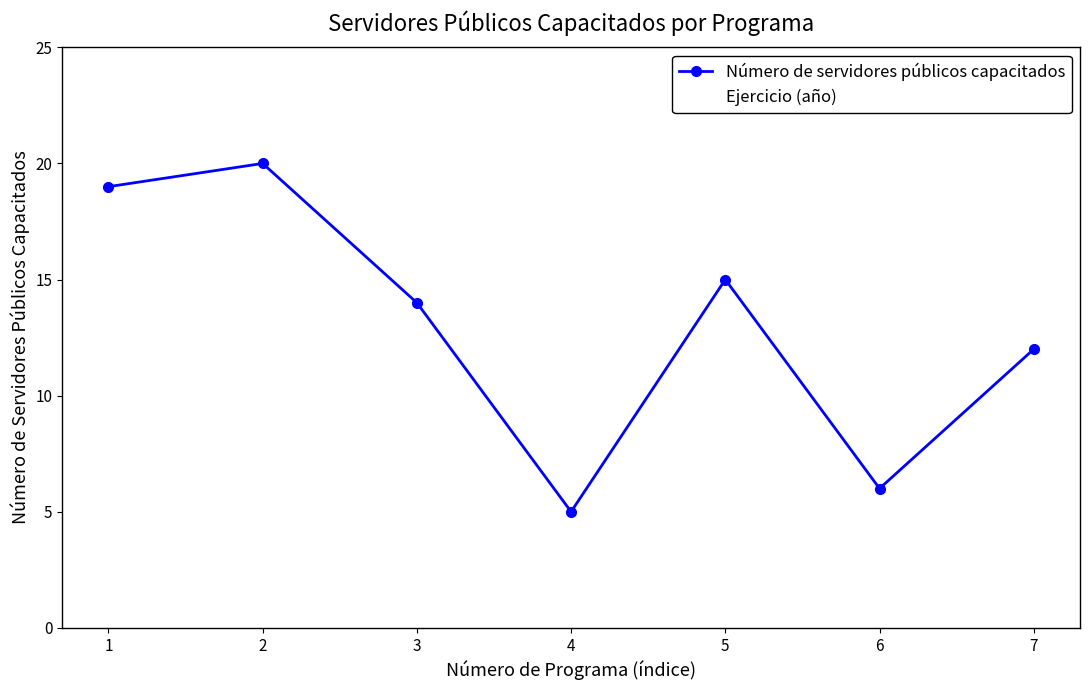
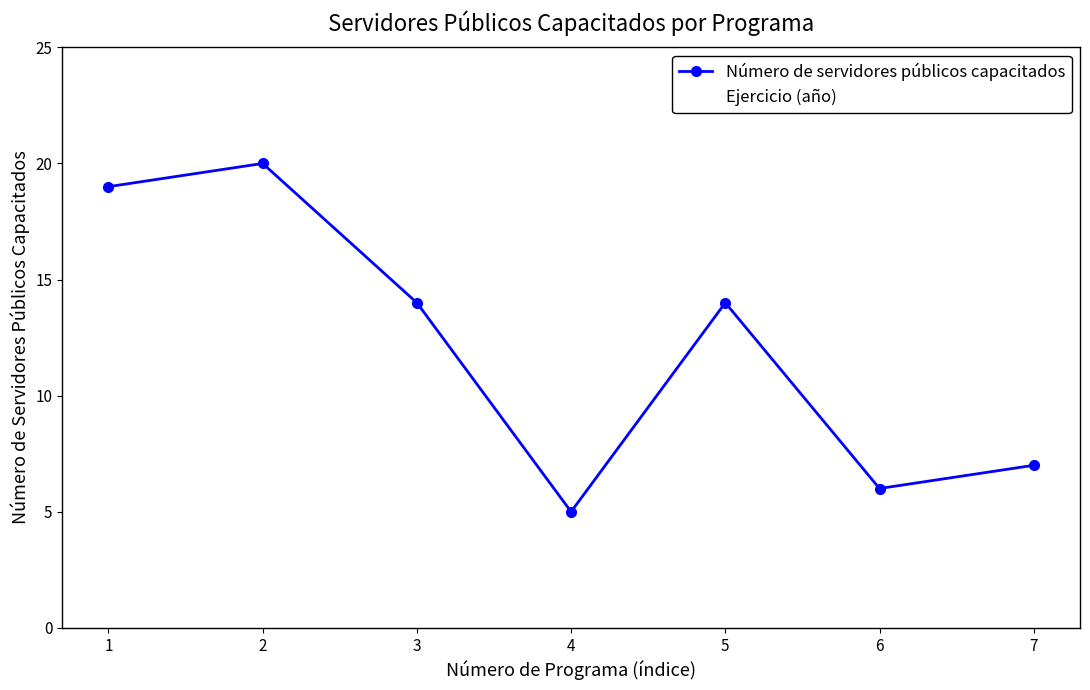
  {
    "1": 19,
    "2": 20,
    "3": 14,
    "4": 5,
-   "5": 15,
+   "5": 14,
    "6": 6,
-   "7": 12
+   "7": 7
  }
